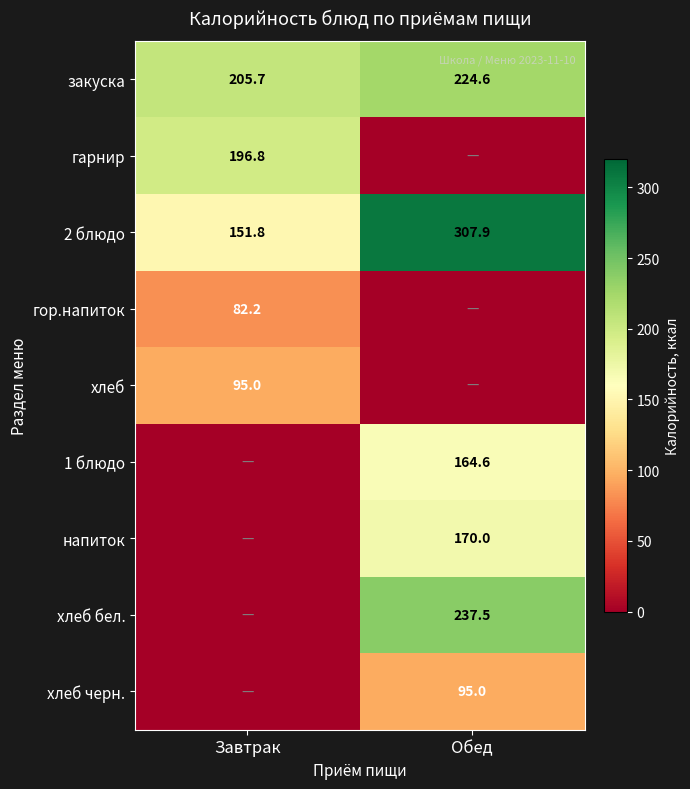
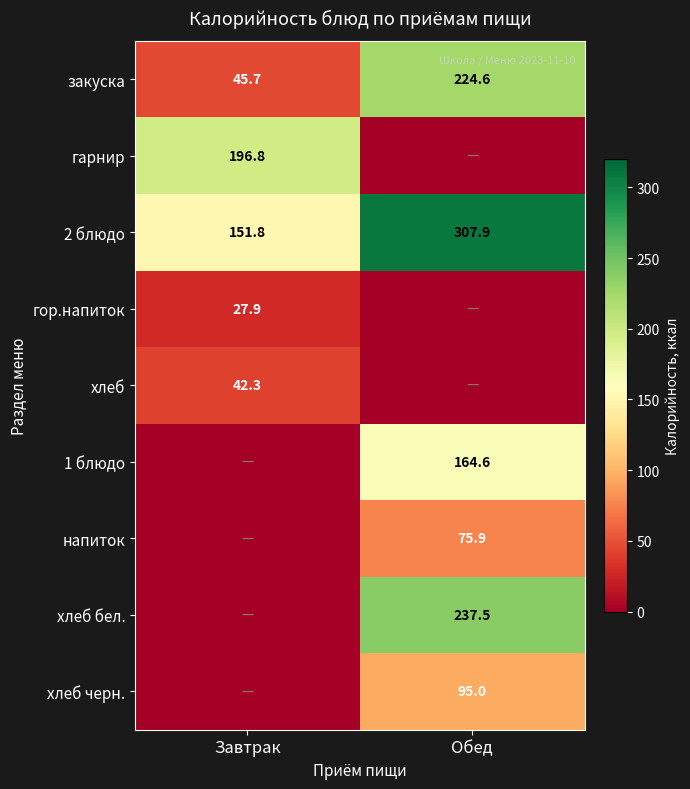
  {
    "закуска": {
-     "Завтрак": 205.7
+     "Завтрак": 45.7
    },
    "гарнир": {
      "Завтрак": 196.8
    },
    "2 блюдо": {
      "Завтрак": 151.8,
      "Обед": 307.9
    },
    "гор.напиток": {
-     "Завтрак": 82.2
+     "Завтрак": 27.9
    },
    "хлеб": {
-     "Завтрак": 95.0
+     "Завтрак": 42.3
    },
    "1 блюдо": {
      "Обед": 164.6
    },
    "напиток": {
-     "Обед": 170.0
+     "Обед": 75.9
    },
    "хлеб бел.": {
      "Обед": 237.5
    },
    "хлеб черн.": {
      "Обед": 95.0
    }
  }
